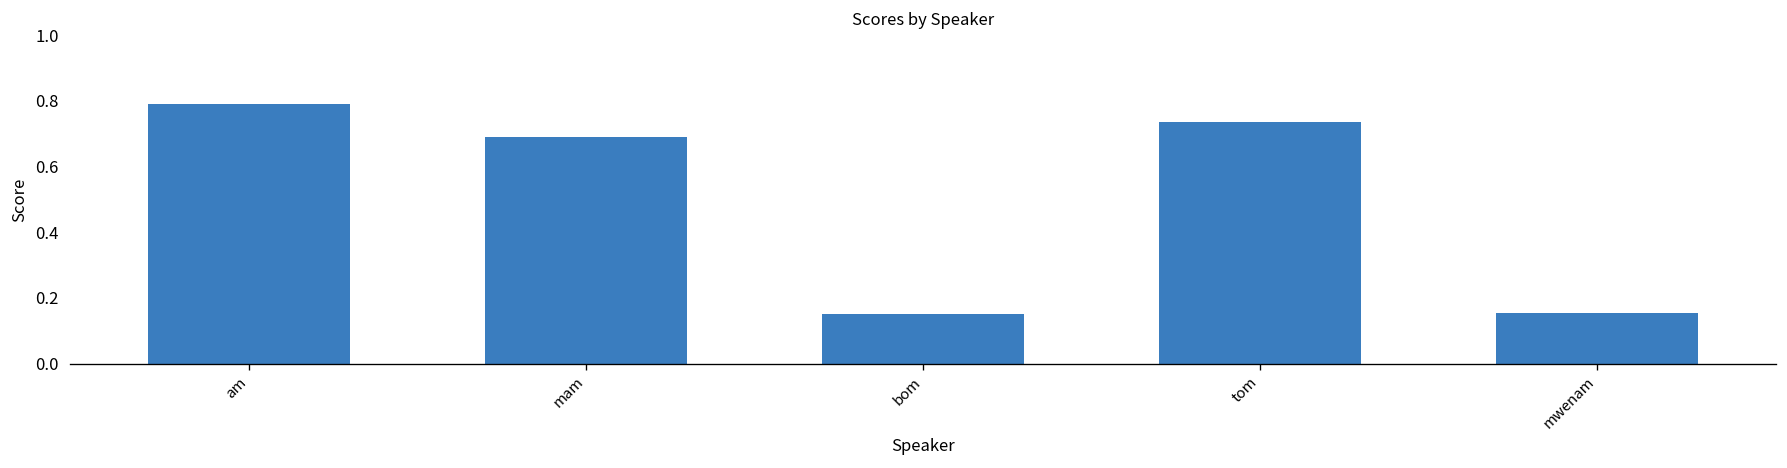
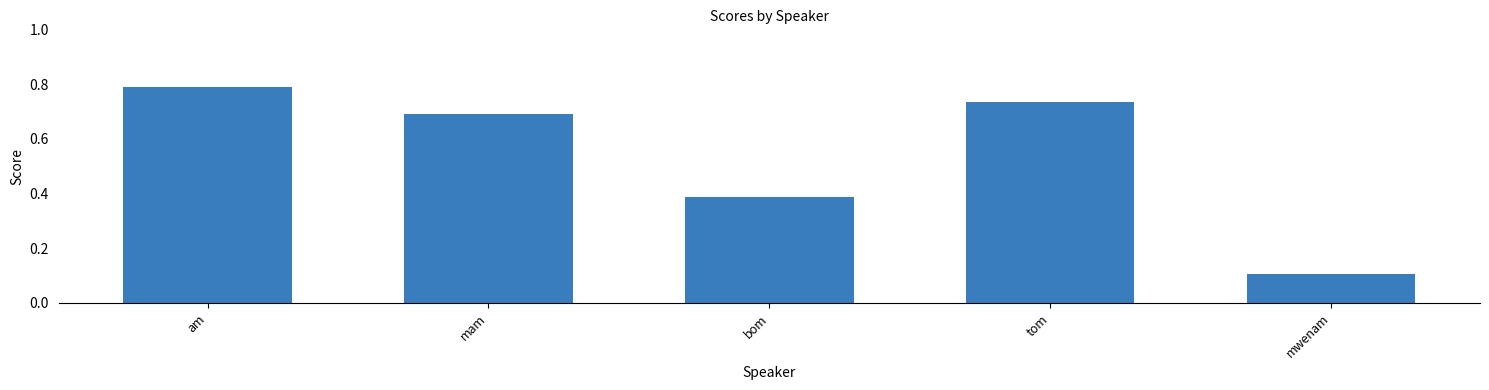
  {
    "am": 0.79,
    "mam": 0.69,
-   "bom": 0.15,
+   "bom": 0.39,
    "tom": 0.74,
-   "mwenam": 0.15
+   "mwenam": 0.11
  }
